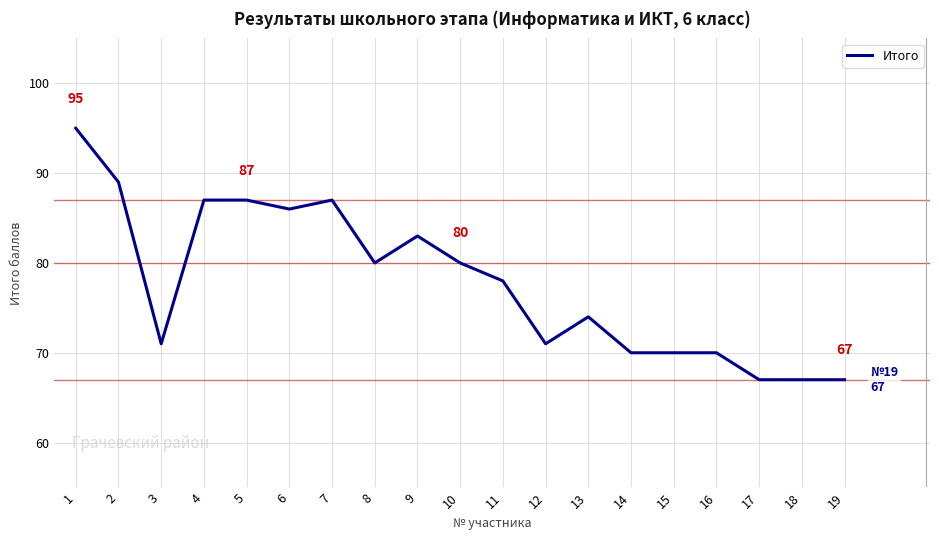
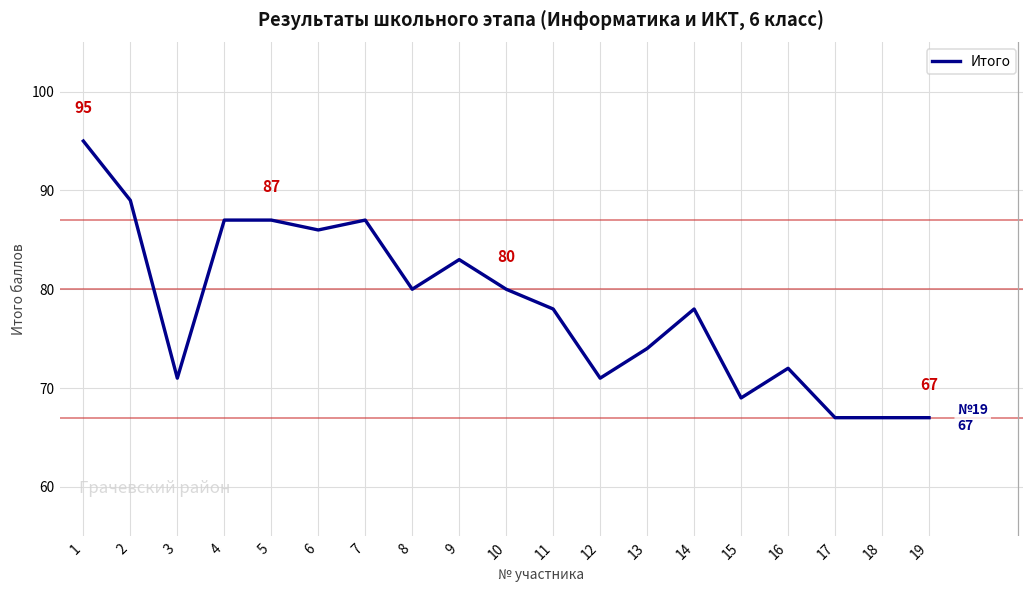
  {
    "2": 89,
    "3": 71,
    "4": 87,
    "6": 86,
    "7": 87,
    "8": 80,
    "9": 83,
    "11": 78,
    "12": 71,
    "13": 74,
-   "14": 70,
-   "15": 70,
-   "16": 70,
+   "14": 78,
+   "15": 69,
+   "16": 72,
    "17": 67,
    "18": 67
  }
